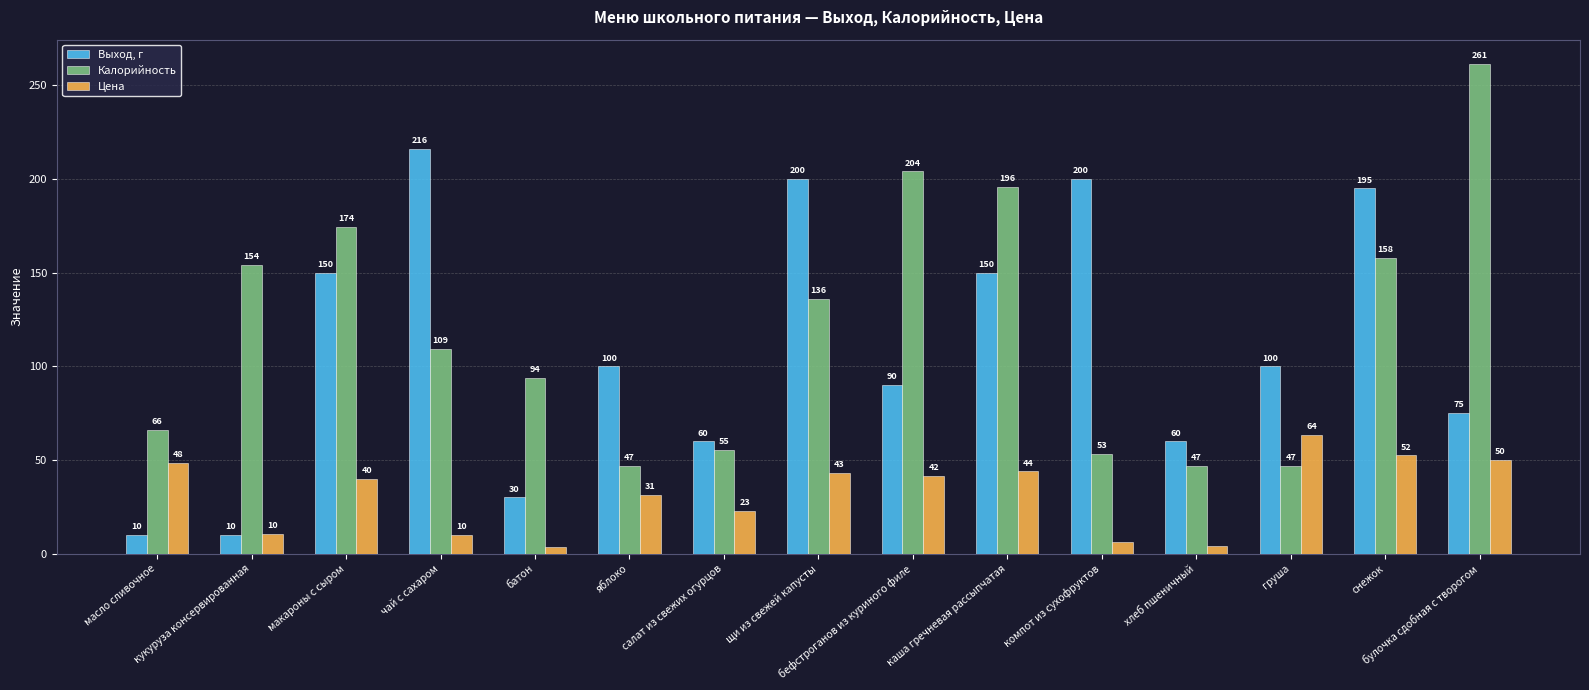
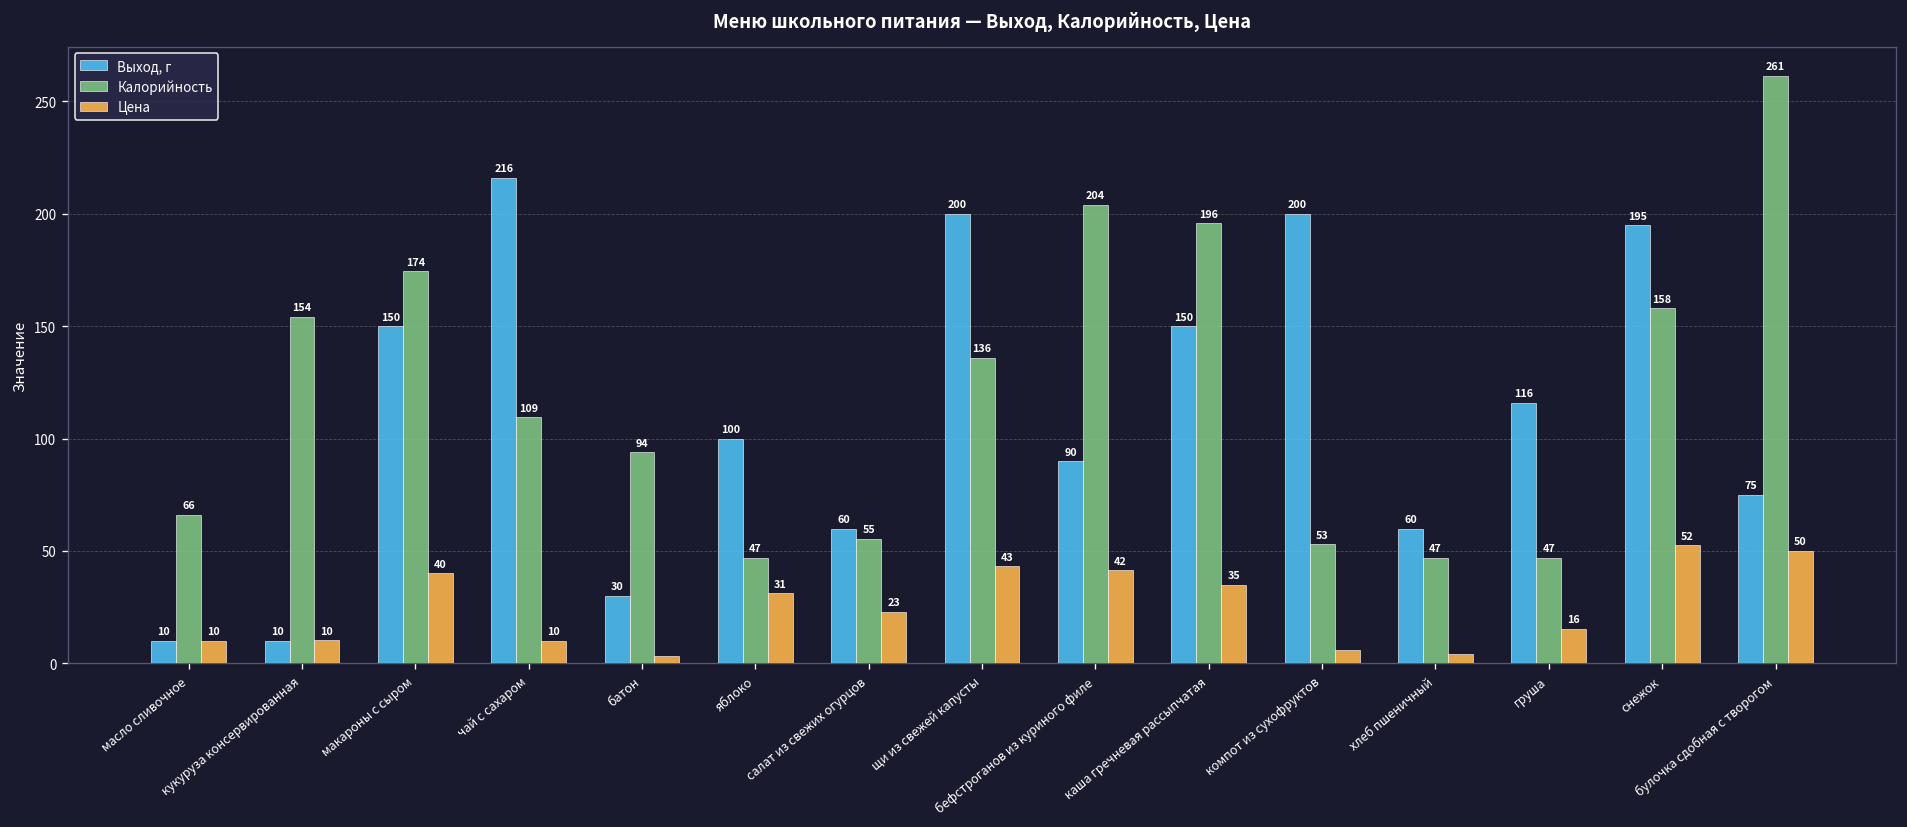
  {
    "Выход, г": {
      "масло сливочное": 10,
      "кукуруза консервированная": 10,
      "макароны с сыром": 150,
      "чай с сахаром": 216,
      "батон": 30,
      "яблоко": 100,
      "салат из свежих огурцов": 60,
      "щи из свежей капусты": 200,
      "бефстроганов из куриного филе": 90,
      "каша гречневая рассыпчатая": 150,
      "компот из сухофруктов": 200,
      "хлеб пшеничный": 60,
-     "груша": 100,
+     "груша": 116,
      "снежок": 195,
      "булочка сдобная с творогом": 75
    },
    "Калорийность": {
      "масло сливочное": 66,
      "кукуруза консервированная": 154,
      "макароны с сыром": 174,
      "чай с сахаром": 109,
      "батон": 94,
      "яблоко": 47,
      "салат из свежих огурцов": 55,
      "щи из свежей капусты": 136,
      "бефстроганов из куриного филе": 204,
      "каша гречневая рассыпчатая": 196,
      "компот из сухофруктов": 53,
      "хлеб пшеничный": 47,
      "груша": 47,
      "снежок": 158,
      "булочка сдобная с творогом": 261
    },
    "Цена": {
-     "масло сливочное": 48,
+     "масло сливочное": 10,
      "кукуруза консервированная": 10,
      "макароны с сыром": 40,
      "чай с сахаром": 10,
      "яблоко": 31,
      "салат из свежих огурцов": 23,
      "щи из свежей капусты": 43,
      "бефстроганов из куриного филе": 42,
-     "каша гречневая рассыпчатая": 44,
-     "груша": 64,
+     "каша гречневая рассыпчатая": 35,
+     "груша": 16,
      "снежок": 52,
      "булочка сдобная с творогом": 50
    }
  }
